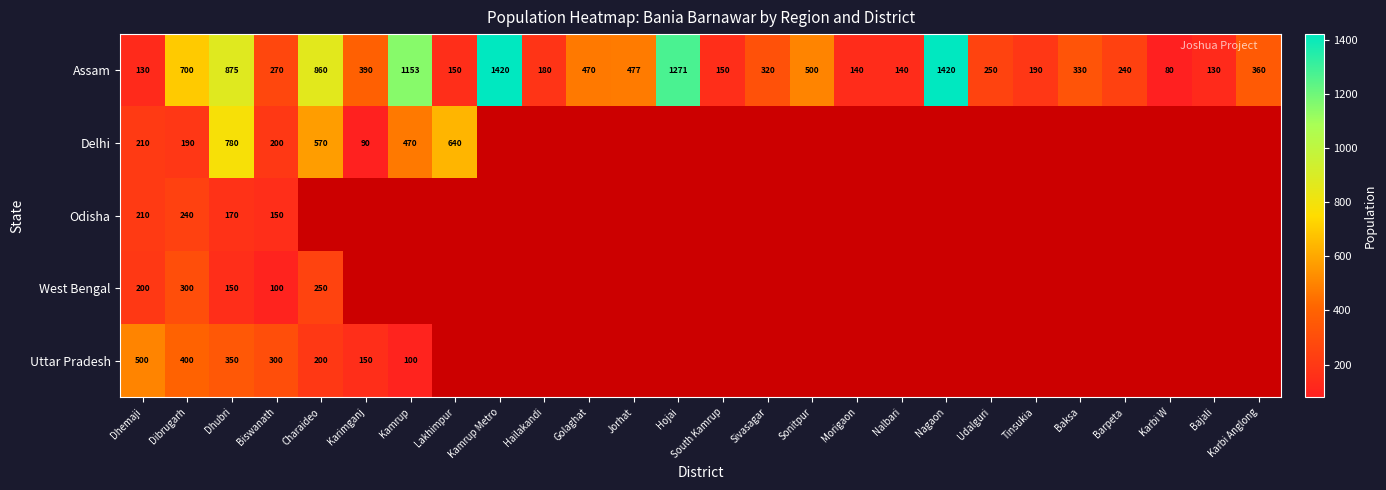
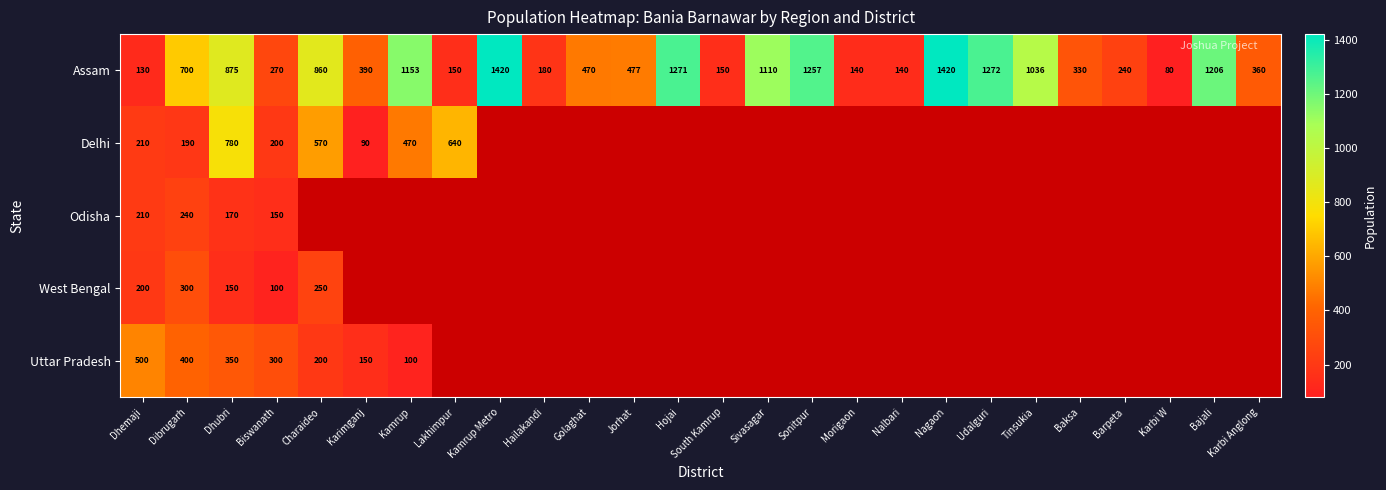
  {
    "Assam": {
      "Dhemaji": 130,
      "Dibrugarh": 700,
      "Dhubri": 875,
      "Biswanath": 270,
      "Charaideo": 860,
      "Karimganj": 390,
      "Kamrup": 1153,
      "Lakhimpur": 150,
      "Kamrup Metro": 1420,
      "Hailakandi": 180,
      "Golaghat": 470,
      "Jorhat": 477,
      "Hojai": 1271,
      "South Kamrup": 150,
-     "Sivasagar": 320,
-     "Sonitpur": 500,
+     "Sivasagar": 1110,
+     "Sonitpur": 1257,
      "Morigaon": 140,
      "Nalbari": 140,
      "Nagaon": 1420,
-     "Udalguri": 250,
-     "Tinsukia": 190,
+     "Udalguri": 1272,
+     "Tinsukia": 1036,
      "Baksa": 330,
      "Barpeta": 240,
      "Karbi W": 80,
-     "Bajali": 130,
+     "Bajali": 1206,
      "Karbi Anglong": 360
    },
    "Delhi": {
      "Dhemaji": 210,
      "Dibrugarh": 190,
      "Dhubri": 780,
      "Biswanath": 200,
      "Charaideo": 570,
      "Karimganj": 90,
      "Kamrup": 470,
      "Lakhimpur": 640
    },
    "Odisha": {
      "Dhemaji": 210,
      "Dibrugarh": 240,
      "Dhubri": 170,
      "Biswanath": 150
    },
    "West Bengal": {
      "Dhemaji": 200,
      "Dibrugarh": 300,
      "Dhubri": 150,
      "Biswanath": 100,
      "Charaideo": 250
    },
    "Uttar Pradesh": {
      "Dhemaji": 500,
      "Dibrugarh": 400,
      "Dhubri": 350,
      "Biswanath": 300,
      "Charaideo": 200,
      "Karimganj": 150,
      "Kamrup": 100
    }
  }
